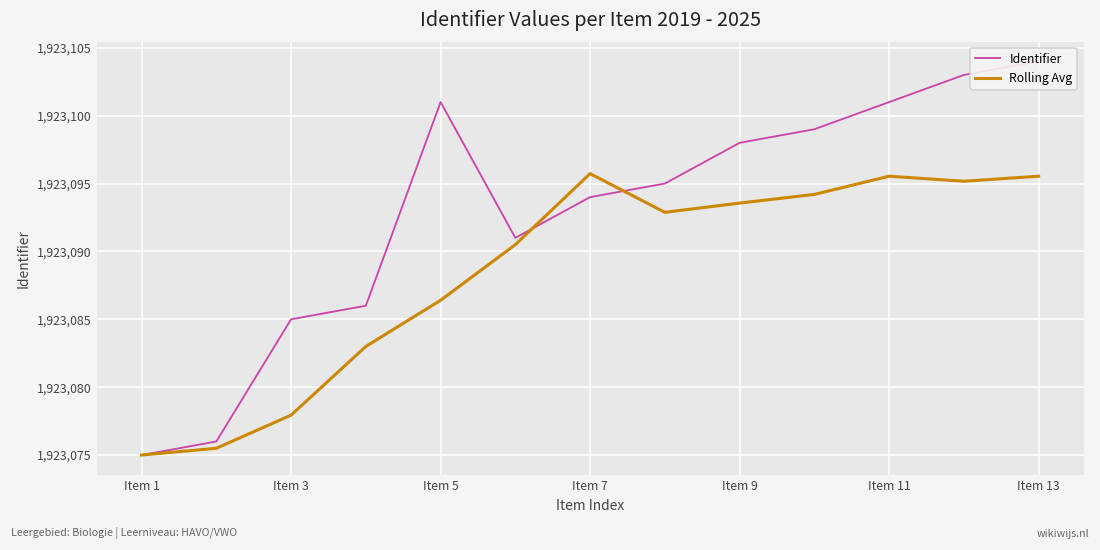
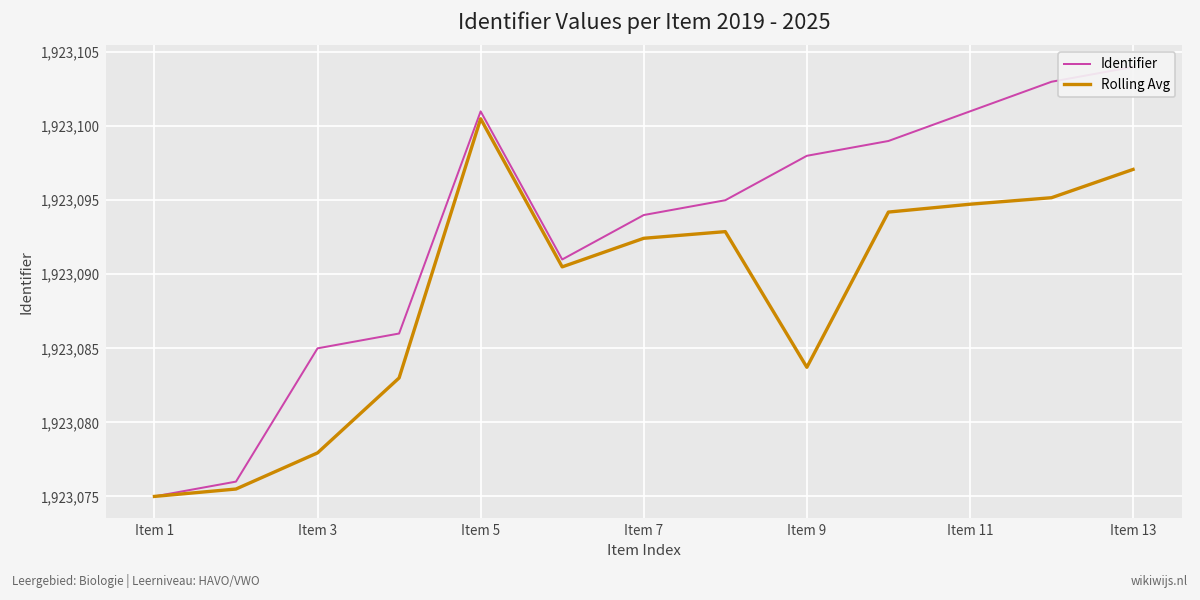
  {
    "Identifier": {
      "Item 3": "1,923,085.0",
      "Item 5": "1,923,101.0",
      "Item 7": "1,923,094.0",
      "Item 9": "1,923,098.0",
      "Item 11": "1,923,101.0"
    },
    "Rolling Avg": {
      "Item 3": "1,923,077.9",
-     "Item 5": "1,923,086.4",
-     "Item 7": "1,923,095.7",
-     "Item 9": "1,923,093.6",
-     "Item 11": "1,923,095.5",
-     "Item 13": "1,923,095.5"
+     "Item 5": "1,923,100.5",
+     "Item 7": "1,923,092.4",
+     "Item 9": "1,923,083.7",
+     "Item 11": "1,923,094.7",
+     "Item 13": "1,923,097.1"
    }
  }
